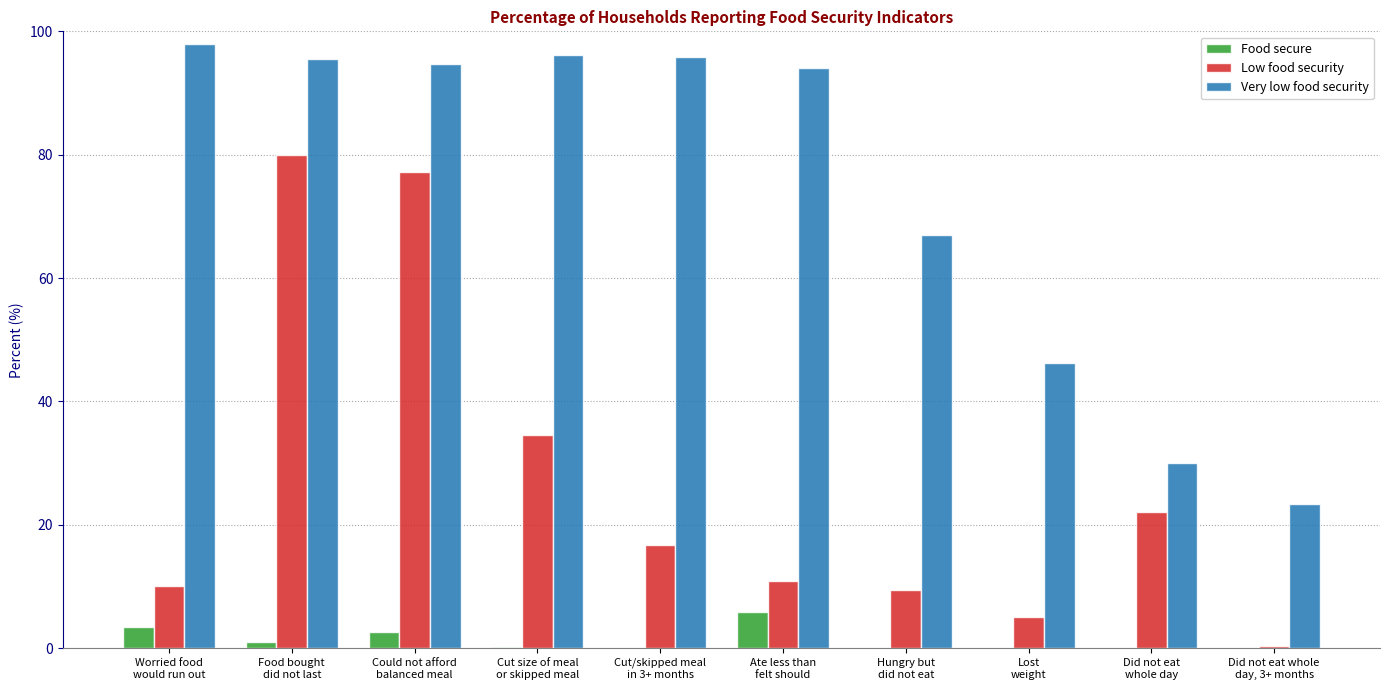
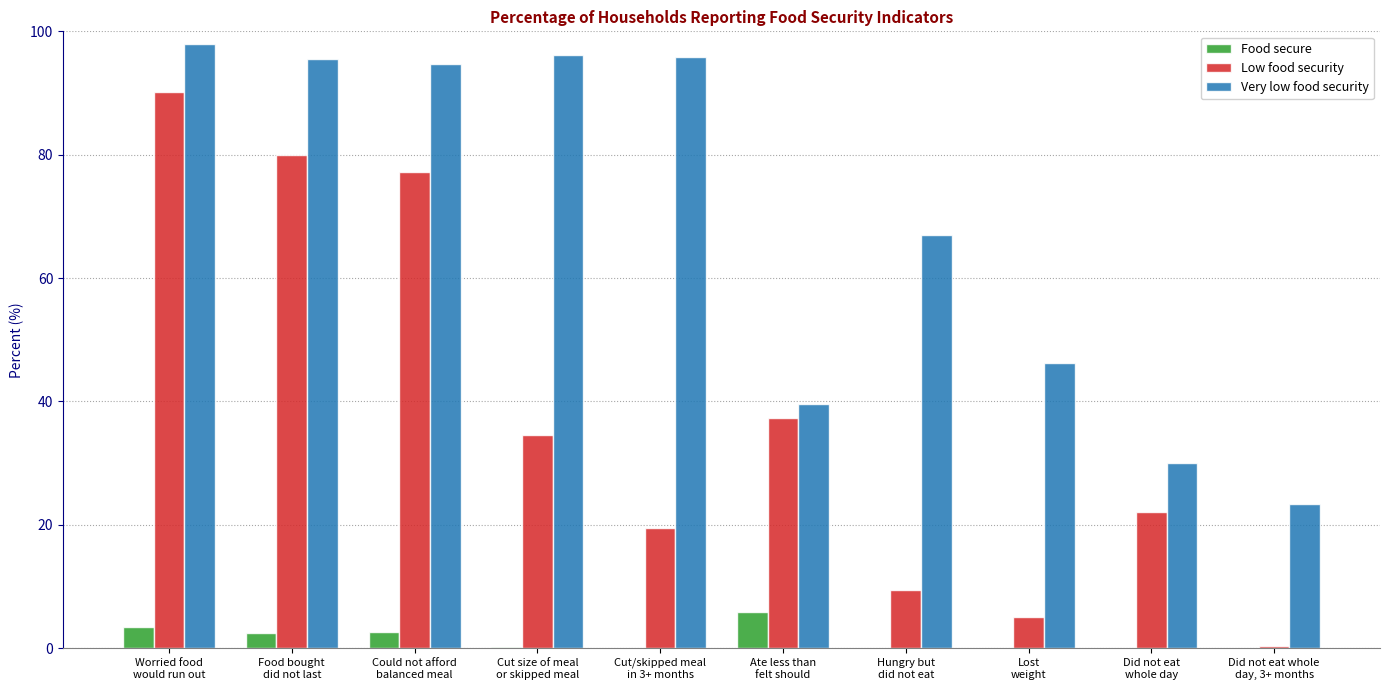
  {
    "Food secure": {
      "Worried food would run out": 4,
-     "Food bought did not last": 1,
+     "Food bought did not last": 3,
      "Could not afford balanced meal": 3,
      "Cut/skipped meal in 3+ months": 0,
      "Ate less than felt should": 6,
      "Hungry but did not eat": 0,
      "Lost weight": 0,
      "Did not eat whole day": 0,
      "Did not eat whole day, 3+ months": 0
    },
    "Low food security": {
-     "Worried food would run out": 10,
+     "Worried food would run out": 90,
      "Food bought did not last": 80,
      "Could not afford balanced meal": 77,
      "Cut size of meal or skipped meal": 35,
-     "Cut/skipped meal in 3+ months": 17,
-     "Ate less than felt should": 11,
+     "Cut/skipped meal in 3+ months": 20,
+     "Ate less than felt should": 37,
      "Hungry but did not eat": 9,
      "Lost weight": 5,
      "Did not eat whole day": 22
    },
    "Very low food security": {
      "Worried food would run out": 98,
      "Food bought did not last": 96,
      "Could not afford balanced meal": 95,
      "Cut size of meal or skipped meal": 96,
      "Cut/skipped meal in 3+ months": 96,
-     "Ate less than felt should": 94,
+     "Ate less than felt should": 40,
      "Hungry but did not eat": 67,
      "Lost weight": 46,
      "Did not eat whole day": 30,
      "Did not eat whole day, 3+ months": 23
    }
  }
